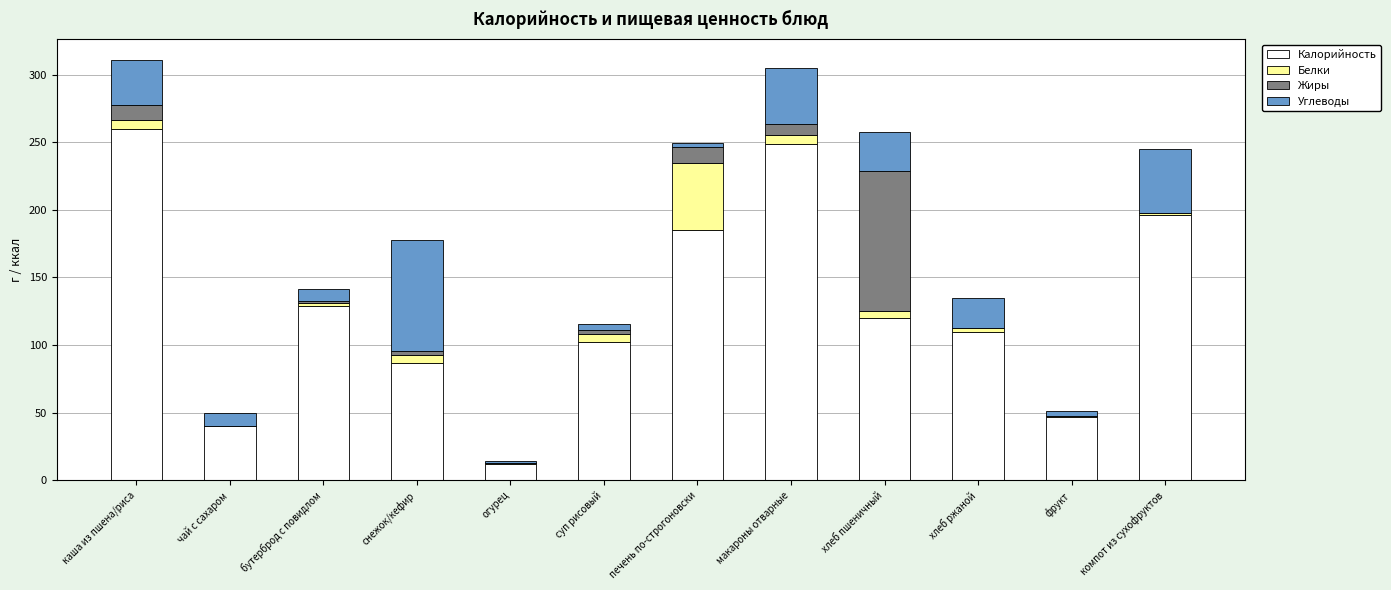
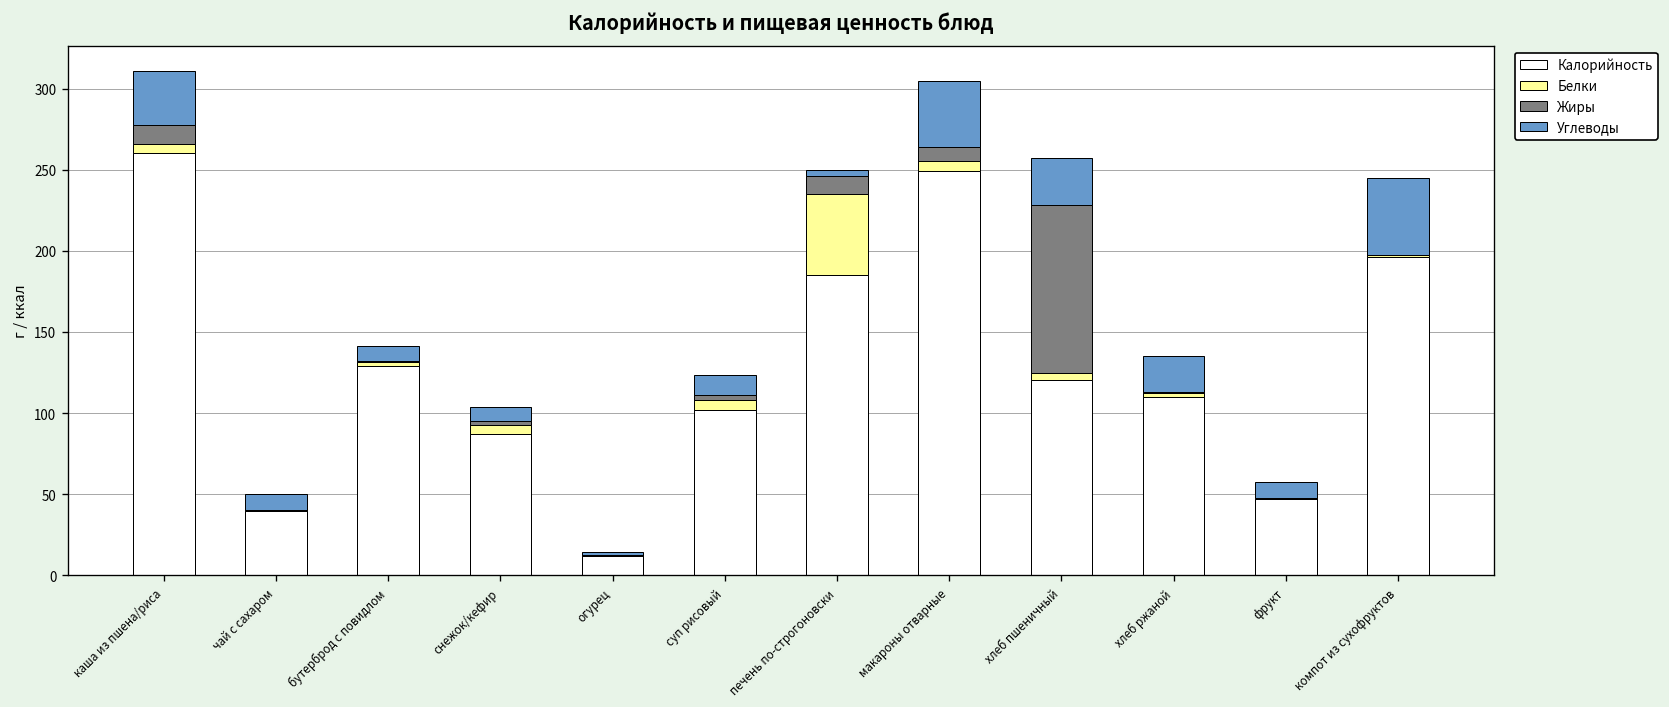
  {
    "Калорийность": {
      "каша из пшена/риса": 260,
      "чай с сахаром": 40,
      "бутерброд с повидлом": 129,
      "снежок/кефир": 87,
      "огурец": 12,
      "суп рисовый": 102,
      "печень по-строгоновски": 185,
      "макароны отварные": 249,
      "хлеб пшеничный": 120,
      "хлеб ржаной": 110,
      "фрукт": 47,
      "компот из сухофруктов": 196
    },
    "Белки": {
      "каша из пшена/риса": 6,
      "бутерброд с повидлом": 2,
      "снежок/кефир": 6,
      "суп рисовый": 6,
      "печень по-строгоновски": 50,
      "макароны отварные": 6,
      "хлеб пшеничный": 5,
      "хлеб ржаной": 2
    },
    "Жиры": {
      "каша из пшена/риса": 11,
      "чай с сахаром": 0,
      "снежок/кефир": 3,
      "суп рисовый": 3,
      "печень по-строгоновски": 11,
      "макароны отварные": 8,
      "хлеб пшеничный": 104
    },
    "Углеводы": {
      "каша из пшена/риса": 33,
      "чай с сахаром": 9,
      "бутерброд с повидлом": 9,
-     "снежок/кефир": 83,
+     "снежок/кефир": 9,
      "огурец": 2,
-     "суп рисовый": 4,
+     "суп рисовый": 12,
      "печень по-строгоновски": 4,
      "макароны отварные": 41,
      "хлеб пшеничный": 29,
      "хлеб ржаной": 22,
-     "фрукт": 3,
+     "фрукт": 10,
      "компот из сухофруктов": 47
    }
  }
